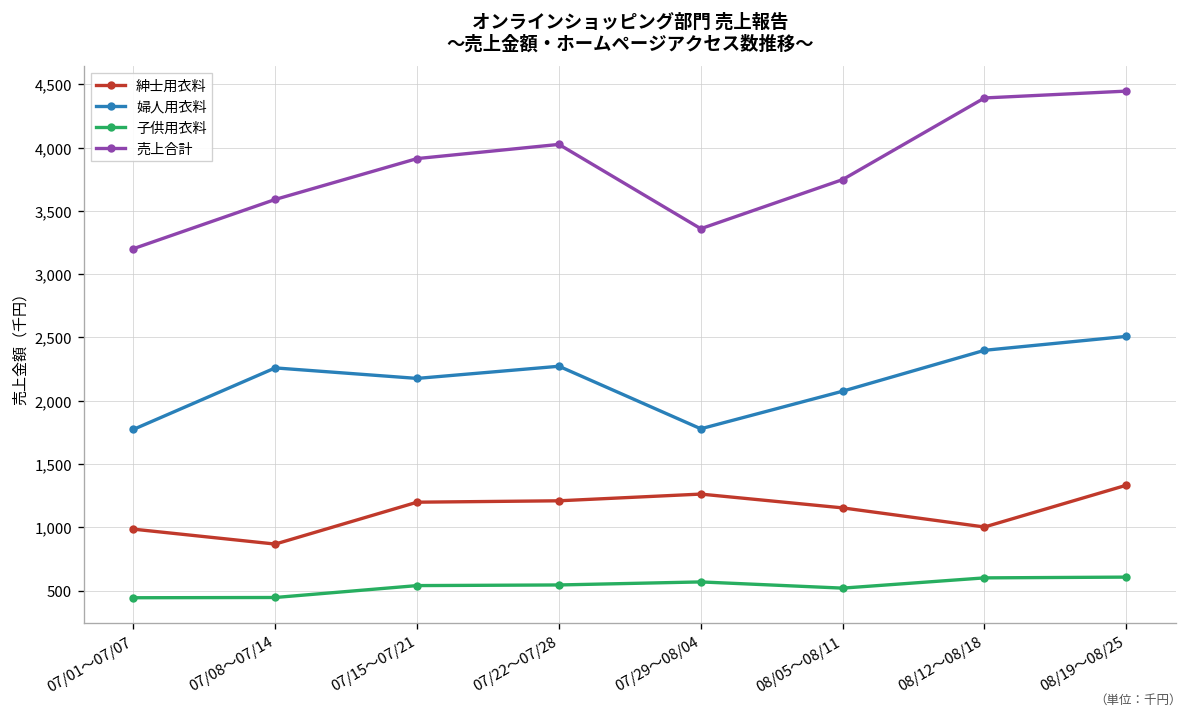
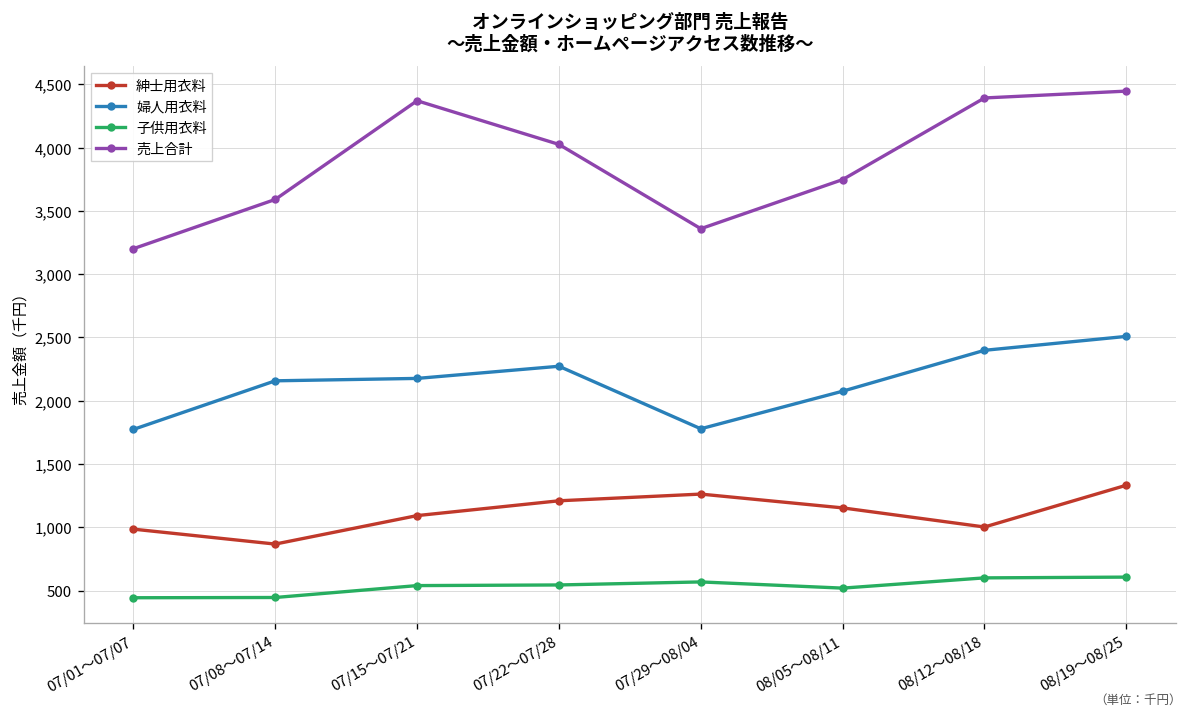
  {
    "紳士用衣料": {
      "07/01～07/07": "990",
      "07/08～07/14": "870",
-     "07/15～07/21": "1,200",
+     "07/15～07/21": "1,090",
      "07/22～07/28": "1,210",
      "07/29～08/04": "1,260",
      "08/05～08/11": "1,150",
      "08/12～08/18": "1,000",
      "08/19～08/25": "1,330"
    },
    "婦人用衣料": {
      "07/01～07/07": "1,770",
-     "07/08～07/14": "2,260",
+     "07/08～07/14": "2,160",
      "07/15～07/21": "2,180",
      "07/22～07/28": "2,270",
      "07/29～08/04": "1,780",
      "08/05～08/11": "2,080",
      "08/12～08/18": "2,400",
      "08/19～08/25": "2,510"
    },
    "子供用衣料": {
      "07/01～07/07": "440",
      "07/08～07/14": "450",
      "07/15～07/21": "540",
      "07/22～07/28": "540",
      "07/29～08/04": "570",
      "08/05～08/11": "520",
      "08/12～08/18": "600",
      "08/19～08/25": "610"
    },
    "売上合計": {
      "07/01～07/07": "3,200",
      "07/08～07/14": "3,590",
-     "07/15～07/21": "3,910",
+     "07/15～07/21": "4,370",
      "07/22～07/28": "4,030",
      "07/29～08/04": "3,360",
      "08/05～08/11": "3,750",
      "08/12～08/18": "4,390",
      "08/19～08/25": "4,450"
    }
  }
